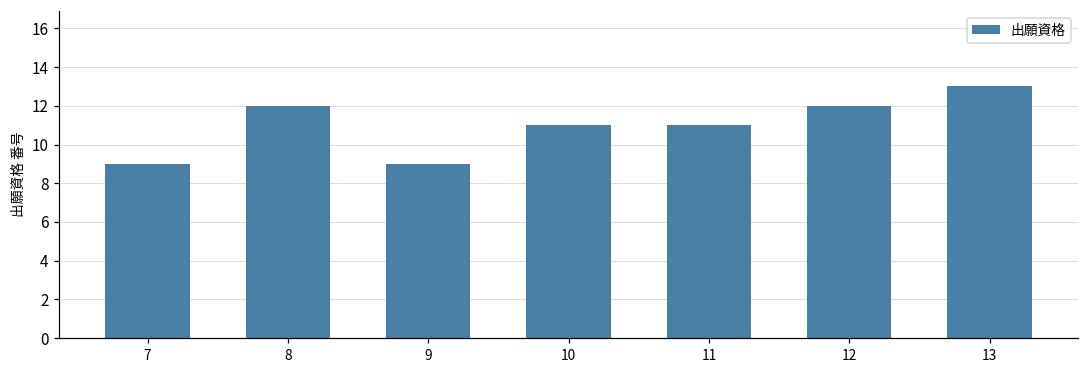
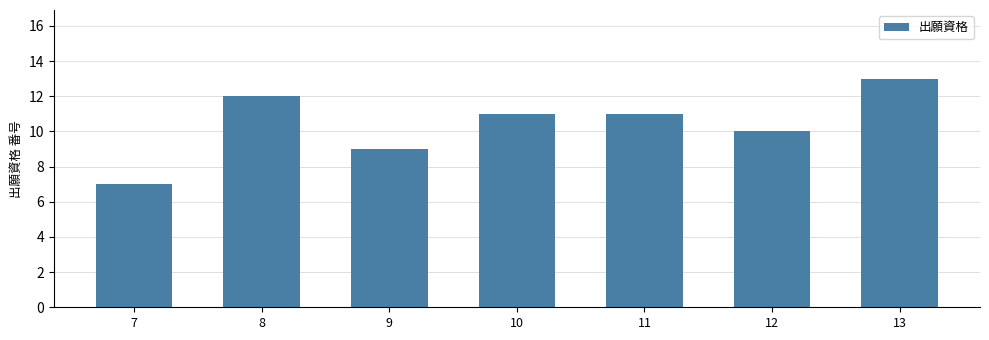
  {
-   "7": 9,
+   "7": 7,
    "8": 12,
    "9": 9,
    "10": 11,
    "11": 11,
-   "12": 12,
+   "12": 10,
    "13": 13
  }
